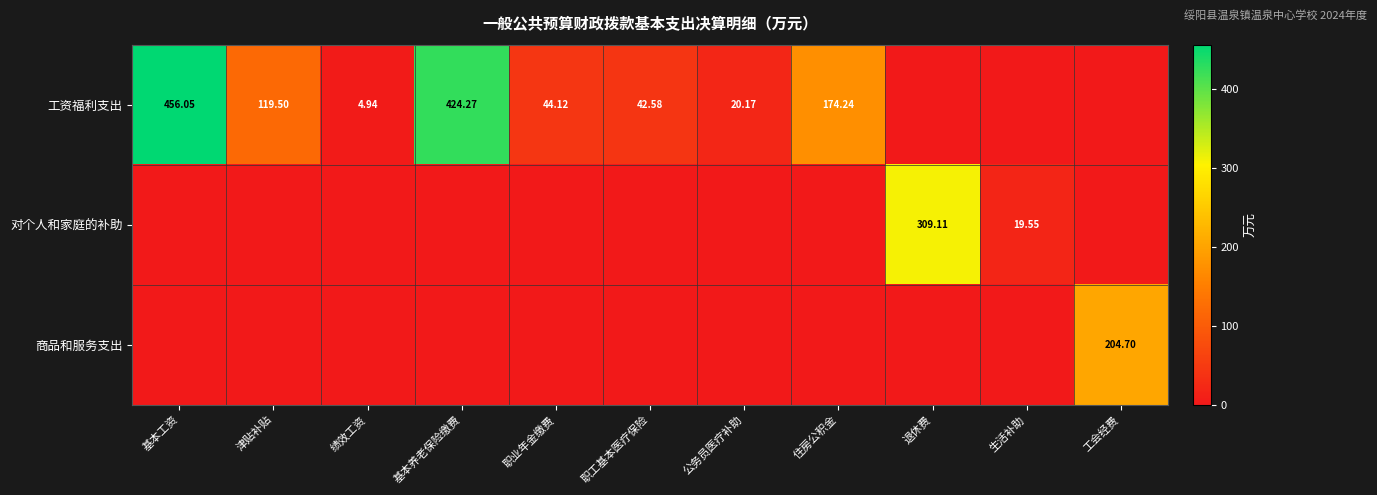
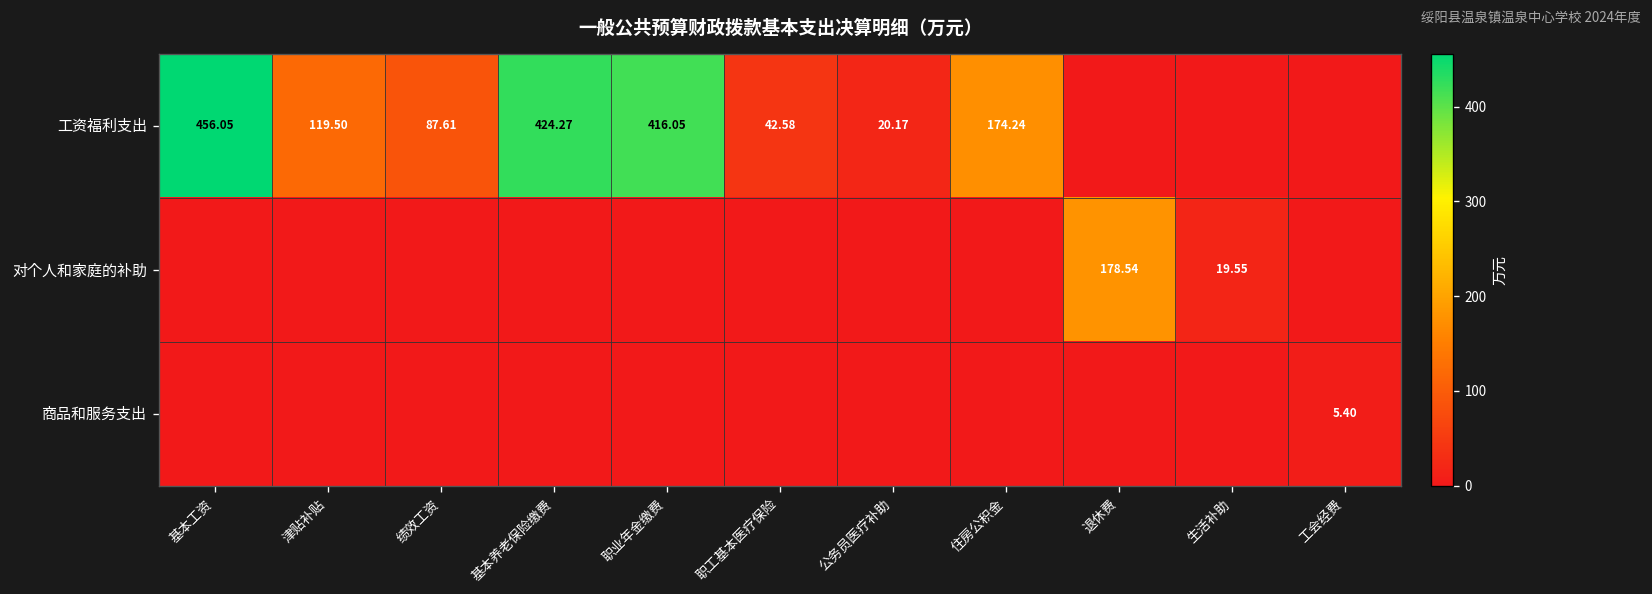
  {
    "工资福利支出": {
      "基本工资": 456.05,
      "津贴补贴": 119.50,
-     "绩效工资": 4.94,
+     "绩效工资": 87.61,
      "基本养老保险缴费": 424.27,
-     "职业年金缴费": 44.12,
+     "职业年金缴费": 416.05,
      "职工基本医疗保险": 42.58,
      "公务员医疗补助": 20.17,
      "住房公积金": 174.24
    },
    "对个人和家庭的补助": {
-     "退休费": 309.11,
+     "退休费": 178.54,
      "生活补助": 19.55
    },
    "商品和服务支出": {
-     "工会经费": 204.70
+     "工会经费": 5.40
    }
  }
